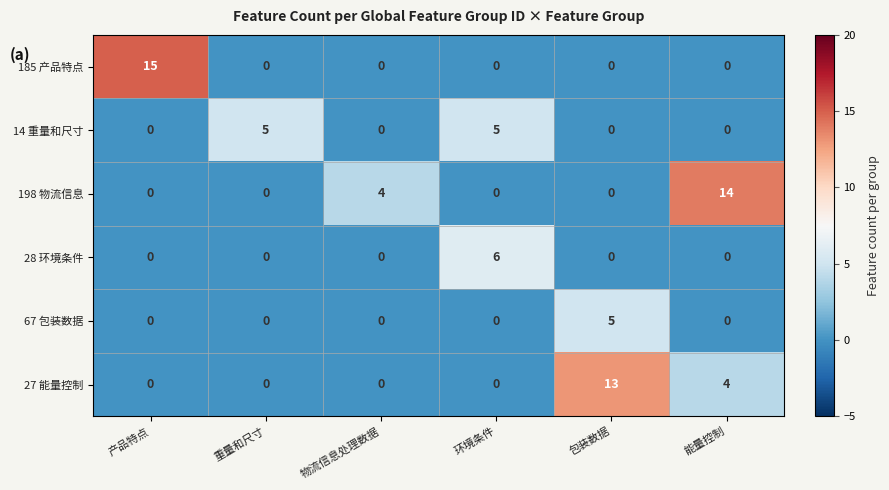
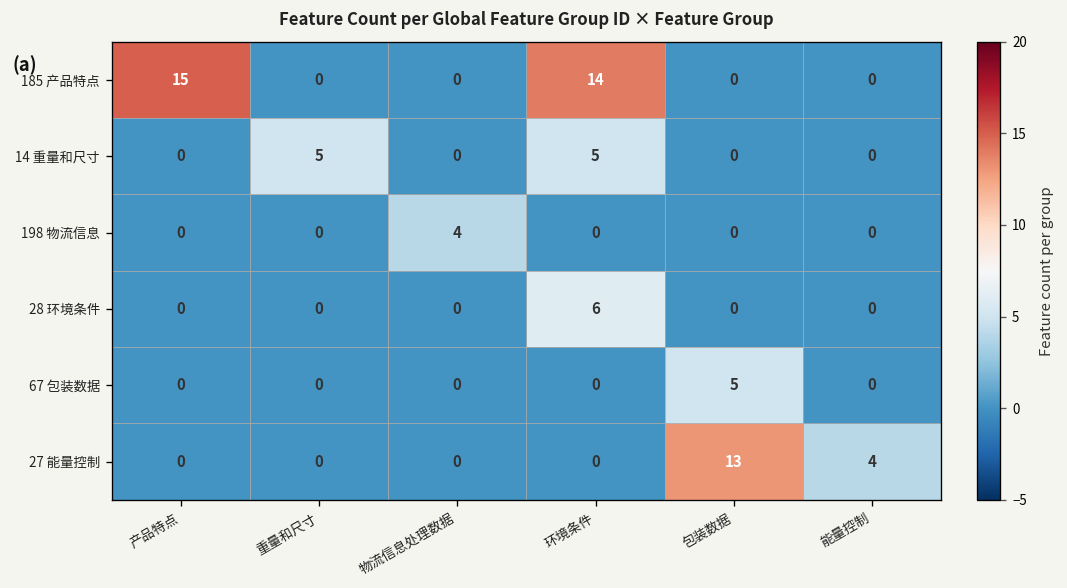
  {
    "185 产品特点": {
      "产品特点": 15,
      "重量和尺寸": 0,
      "物流信息处理数据": 0,
-     "环境条件": 0,
+     "环境条件": 14,
      "包装数据": 0,
      "能量控制": 0
    },
    "14 重量和尺寸": {
      "产品特点": 0,
      "重量和尺寸": 5,
      "物流信息处理数据": 0,
      "环境条件": 5,
      "包装数据": 0,
      "能量控制": 0
    },
    "198 物流信息": {
      "产品特点": 0,
      "重量和尺寸": 0,
      "物流信息处理数据": 4,
      "环境条件": 0,
      "包装数据": 0,
-     "能量控制": 14
+     "能量控制": 0
    },
    "28 环境条件": {
      "产品特点": 0,
      "重量和尺寸": 0,
      "物流信息处理数据": 0,
      "环境条件": 6,
      "包装数据": 0,
      "能量控制": 0
    },
    "67 包装数据": {
      "产品特点": 0,
      "重量和尺寸": 0,
      "物流信息处理数据": 0,
      "环境条件": 0,
      "包装数据": 5,
      "能量控制": 0
    },
    "27 能量控制": {
      "产品特点": 0,
      "重量和尺寸": 0,
      "物流信息处理数据": 0,
      "环境条件": 0,
      "包装数据": 13,
      "能量控制": 4
    }
  }
